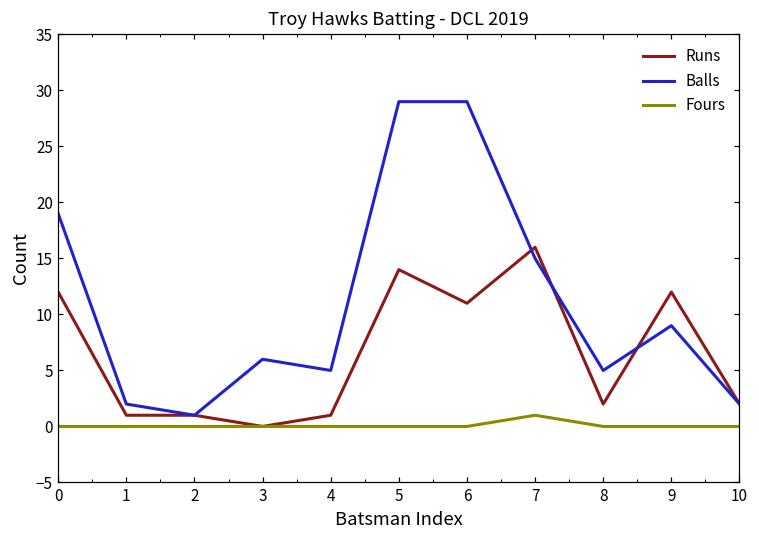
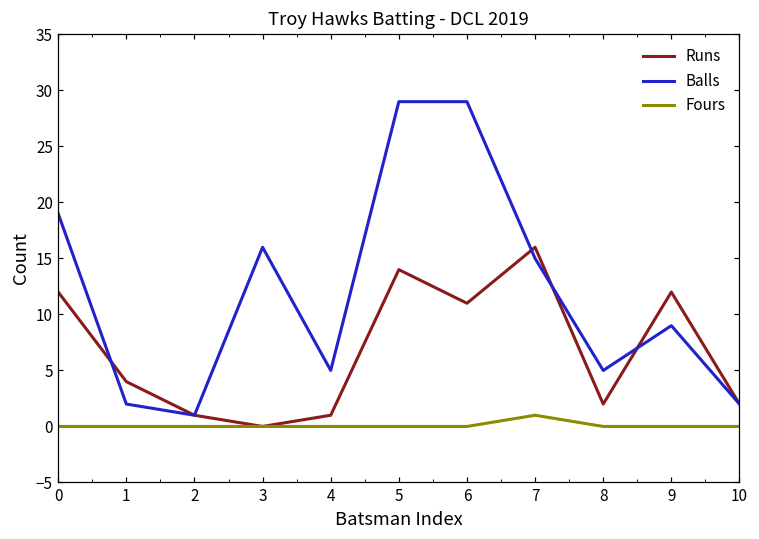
  {
    "Runs": {
      "0": 12,
-     "1": 1,
+     "1": 4,
      "4": 1,
      "5": 14,
      "6": 11,
      "7": 16,
      "8": 2,
      "9": 12
    },
    "Balls": {
      "0": 19,
      "1": 2,
-     "3": 6,
+     "3": 16,
      "4": 5,
      "5": 29,
      "6": 29,
      "7": 15,
      "8": 5,
      "9": 9
    },
    "Fours": {
      "0": 0,
      "1": 0,
      "2": 0,
      "4": 0,
      "5": 0,
      "6": 0,
      "7": 1,
      "8": 0,
      "9": 0,
      "10": 0
    }
  }
